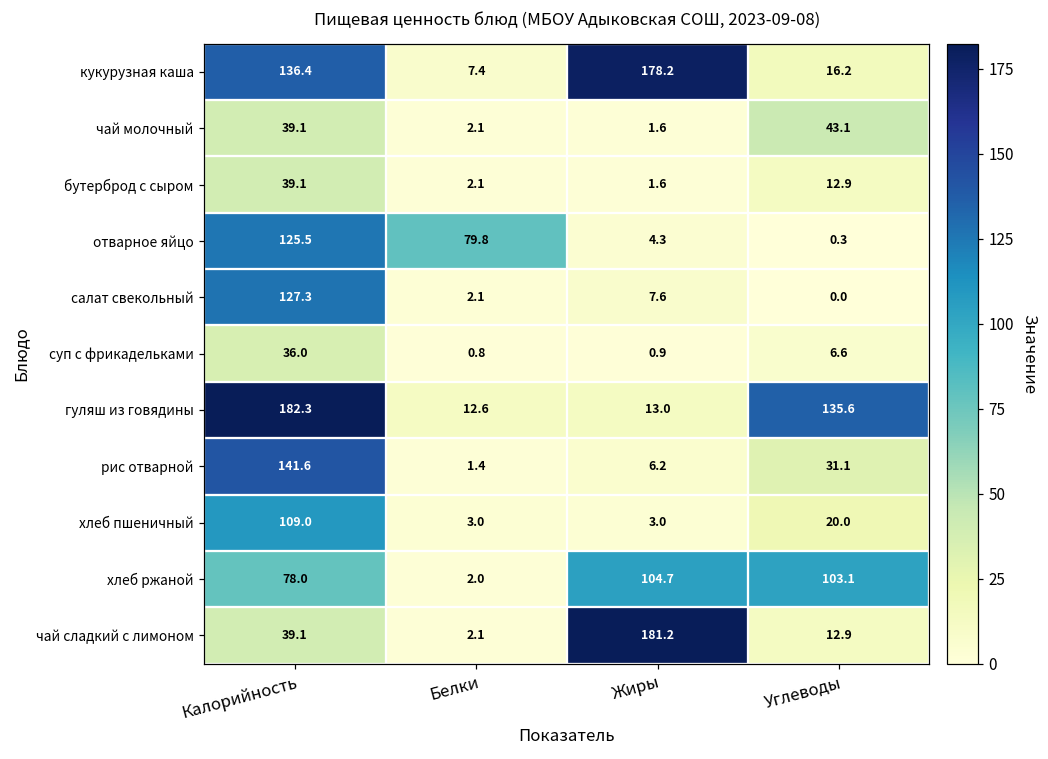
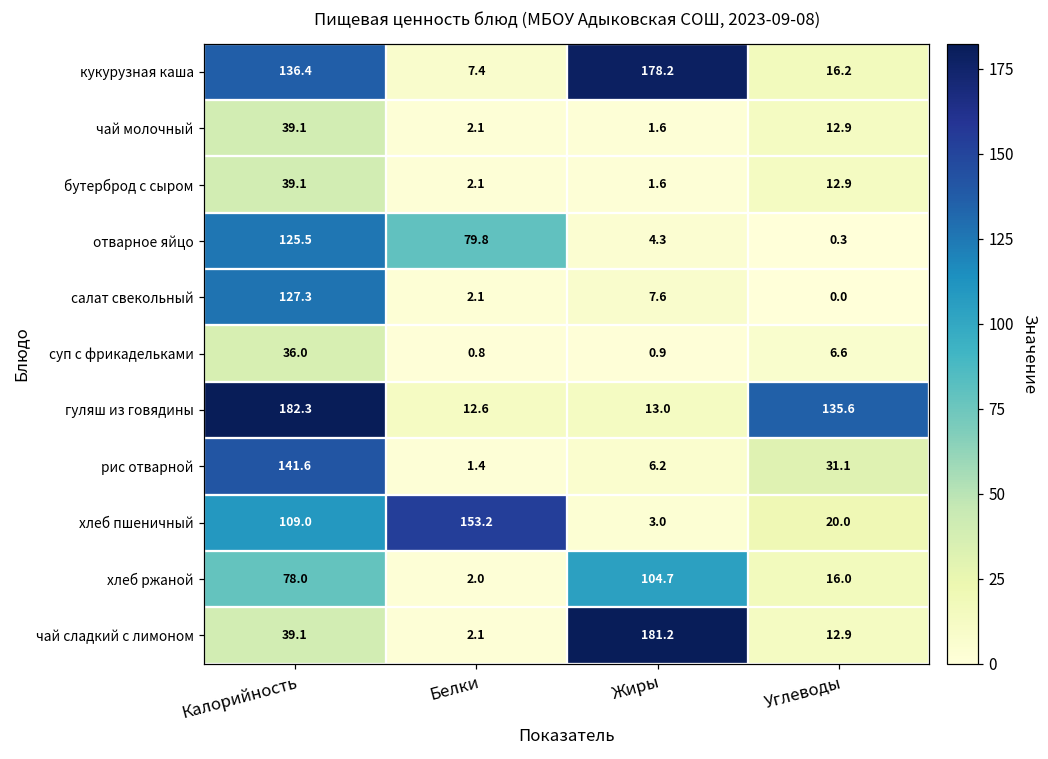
  {
    "кукурузная каша": {
      "Калорийность": 136.4,
      "Белки": 7.4,
      "Жиры": 178.2,
      "Углеводы": 16.2
    },
    "чай молочный": {
      "Калорийность": 39.1,
      "Белки": 2.1,
      "Жиры": 1.6,
-     "Углеводы": 43.1
+     "Углеводы": 12.9
    },
    "бутерброд с сыром": {
      "Калорийность": 39.1,
      "Белки": 2.1,
      "Жиры": 1.6,
      "Углеводы": 12.9
    },
    "отварное яйцо": {
      "Калорийность": 125.5,
      "Белки": 79.8,
      "Жиры": 4.3,
      "Углеводы": 0.3
    },
    "салат свекольный": {
      "Калорийность": 127.3,
      "Белки": 2.1,
      "Жиры": 7.6,
      "Углеводы": 0.0
    },
    "суп с фрикадельками": {
      "Калорийность": 36.0,
      "Белки": 0.8,
      "Жиры": 0.9,
      "Углеводы": 6.6
    },
    "гуляш из говядины": {
      "Калорийность": 182.3,
      "Белки": 12.6,
      "Жиры": 13.0,
      "Углеводы": 135.6
    },
    "рис отварной": {
      "Калорийность": 141.6,
      "Белки": 1.4,
      "Жиры": 6.2,
      "Углеводы": 31.1
    },
    "хлеб пшеничный": {
      "Калорийность": 109.0,
-     "Белки": 3.0,
+     "Белки": 153.2,
      "Жиры": 3.0,
      "Углеводы": 20.0
    },
    "хлеб ржаной": {
      "Калорийность": 78.0,
      "Белки": 2.0,
      "Жиры": 104.7,
-     "Углеводы": 103.1
+     "Углеводы": 16.0
    },
    "чай сладкий с лимоном": {
      "Калорийность": 39.1,
      "Белки": 2.1,
      "Жиры": 181.2,
      "Углеводы": 12.9
    }
  }
